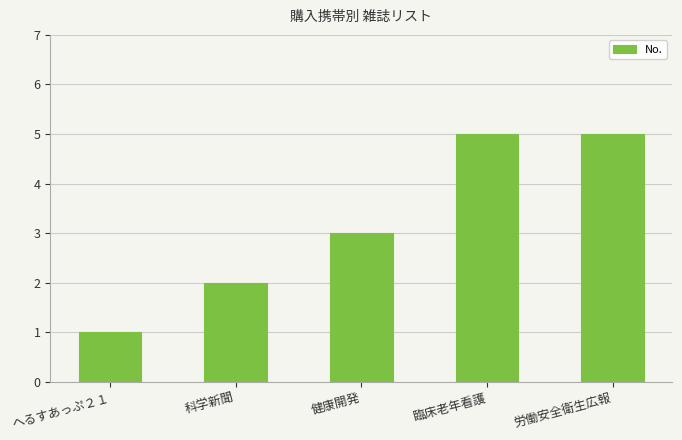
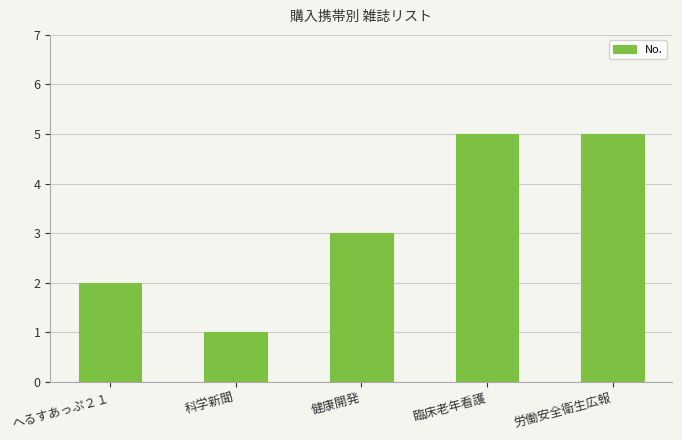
  {
-   "へるすあっぷ２１": 1,
-   "科学新聞": 2,
+   "へるすあっぷ２１": 2,
+   "科学新聞": 1,
    "健康開発": 3,
    "臨床老年看護": 5,
    "労働安全衛生広報": 5
  }
